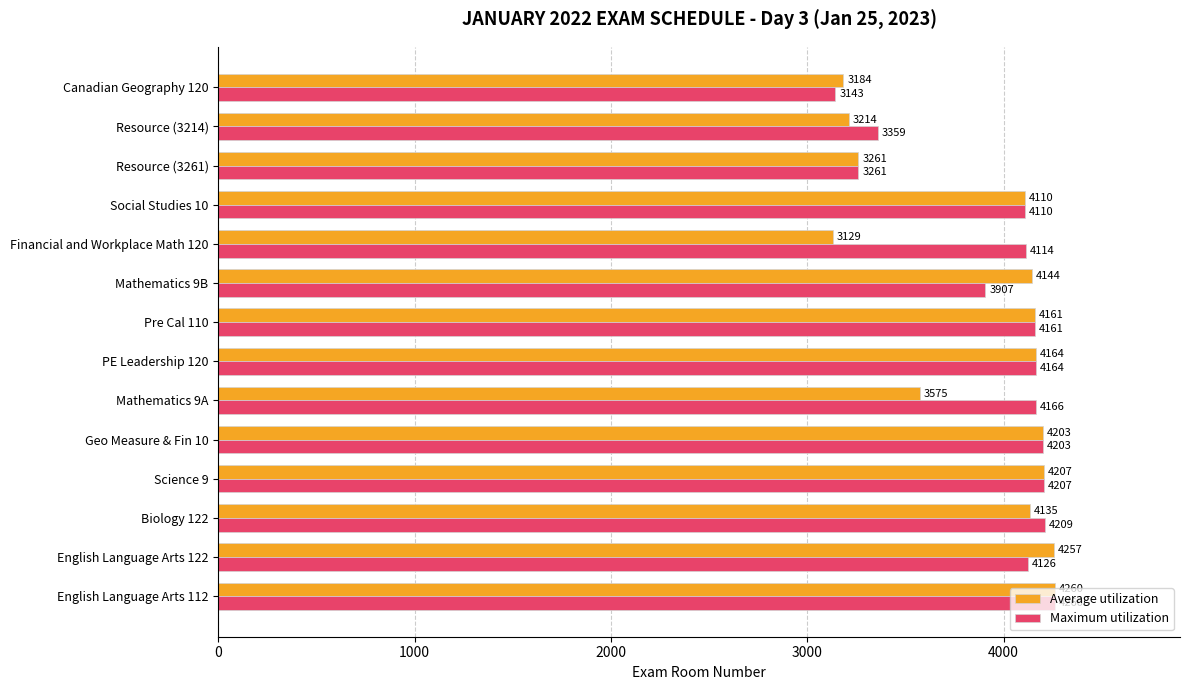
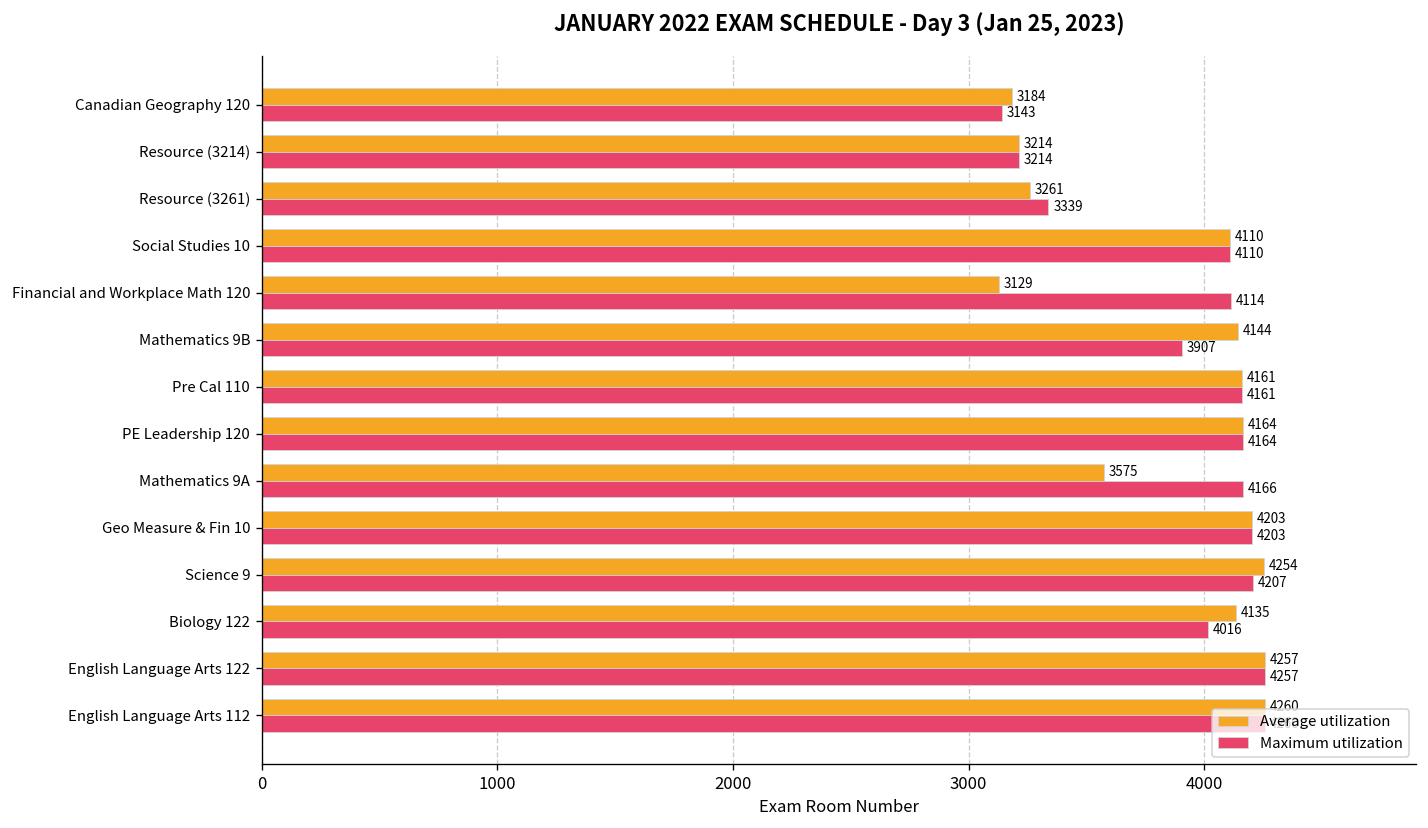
  {
    "Average utilization": {
      "Canadian Geography 120": 3184,
      "Resource (3214)": 3214,
      "Resource (3261)": 3261,
      "Social Studies 10": 4110,
      "Financial and Workplace Math 120": 3129,
      "Mathematics 9B": 4144,
      "Pre Cal 110": 4161,
      "PE Leadership 120": 4164,
      "Mathematics 9A": 3575,
      "Geo Measure & Fin 10": 4203,
-     "Science 9": 4207,
+     "Science 9": 4254,
      "Biology 122": 4135,
      "English Language Arts 122": 4257
    },
    "Maximum utilization": {
      "Canadian Geography 120": 3143,
-     "Resource (3214)": 3359,
-     "Resource (3261)": 3261,
+     "Resource (3214)": 3214,
+     "Resource (3261)": 3339,
      "Social Studies 10": 4110,
      "Financial and Workplace Math 120": 4114,
      "Mathematics 9B": 3907,
      "Pre Cal 110": 4161,
      "PE Leadership 120": 4164,
      "Mathematics 9A": 4166,
      "Geo Measure & Fin 10": 4203,
      "Science 9": 4207,
-     "Biology 122": 4209,
-     "English Language Arts 122": 4126
+     "Biology 122": 4016,
+     "English Language Arts 122": 4257
    }
  }
